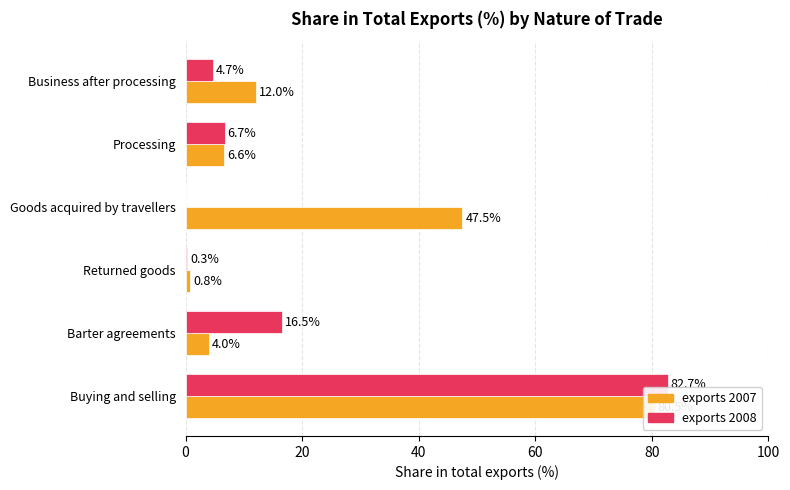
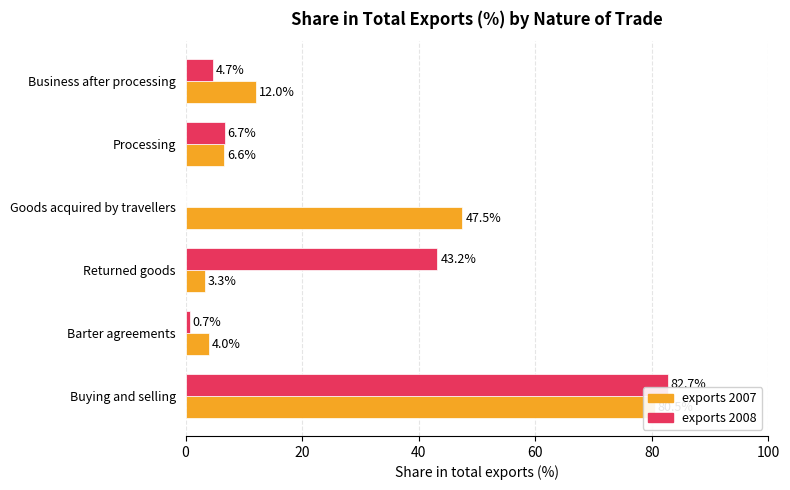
  {
    "exports 2007": {
      "Business after processing": "12.0%",
      "Processing": "6.6%",
      "Goods acquired by travellers": "47.5%",
-     "Returned goods": "0.8%",
+     "Returned goods": "3.3%",
      "Barter agreements": "4.0%"
    },
    "exports 2008": {
      "Business after processing": "4.7%",
      "Processing": "6.7%",
-     "Returned goods": "0.3%",
-     "Barter agreements": "16.5%"
+     "Returned goods": "43.2%",
+     "Barter agreements": "0.7%"
    }
  }
